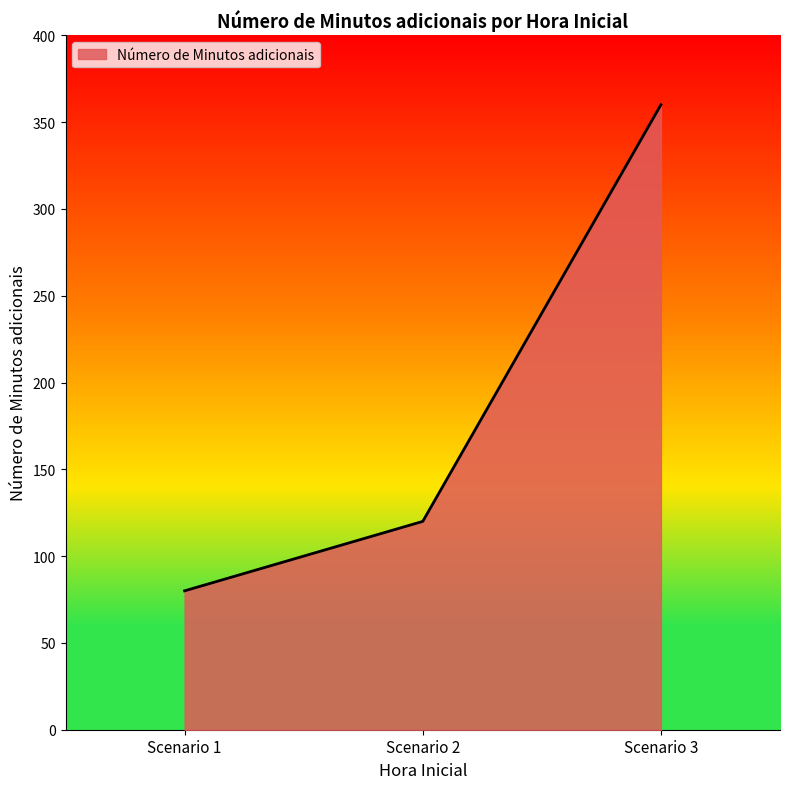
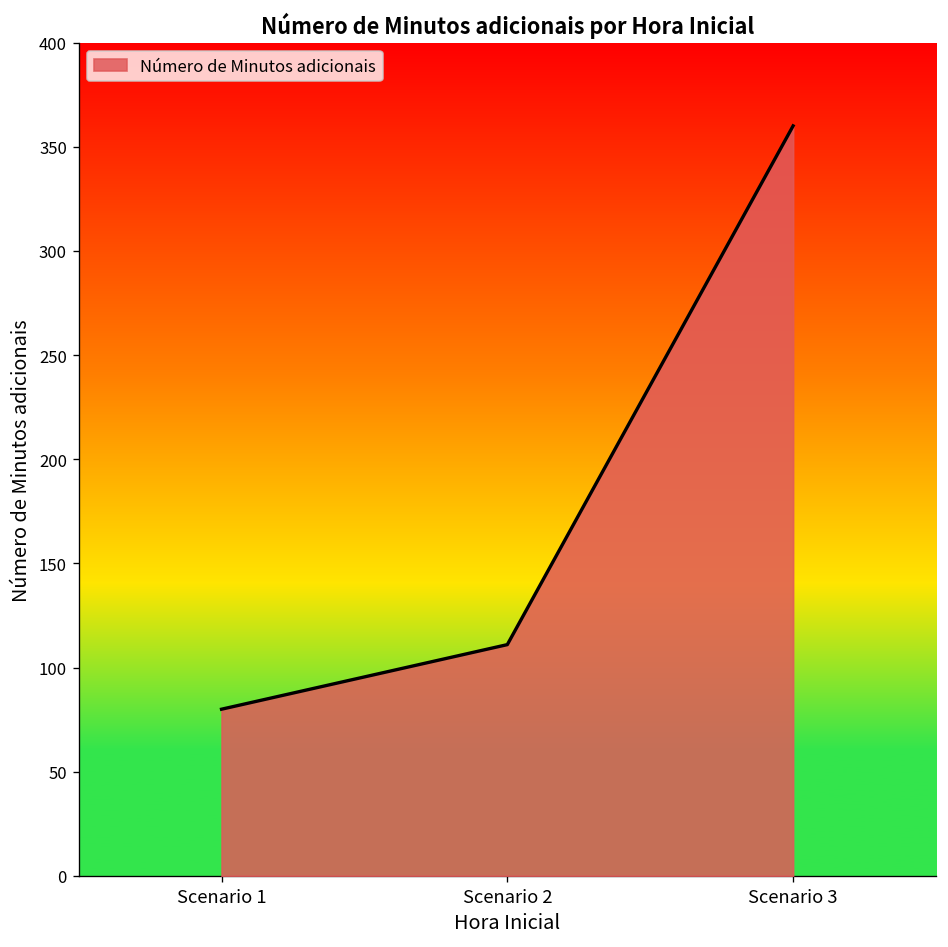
  {
    "Scenario 1": 80,
-   "Scenario 2": 120,
+   "Scenario 2": 111,
    "Scenario 3": 360
  }
